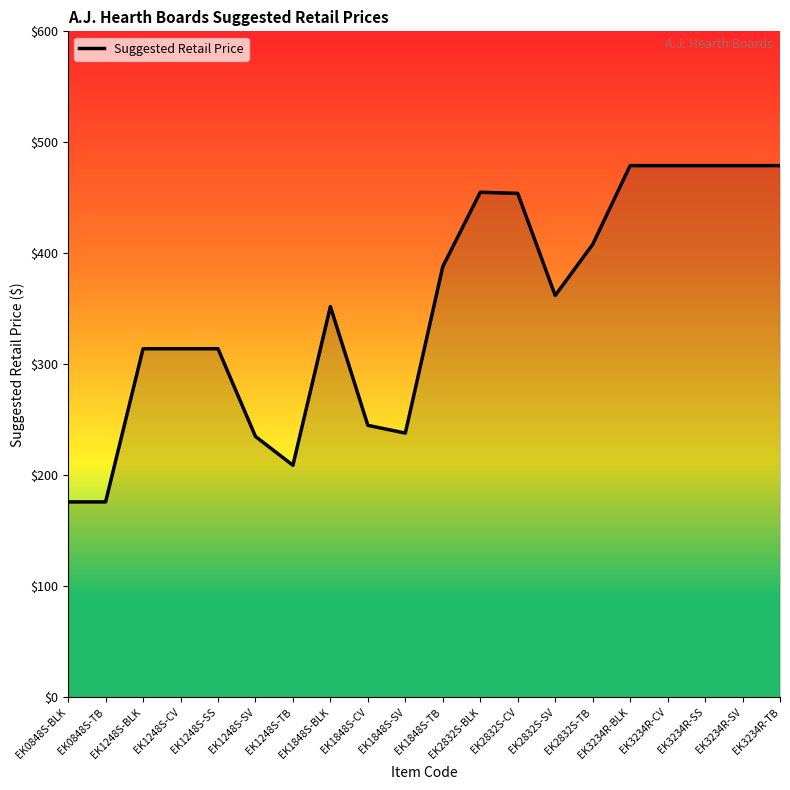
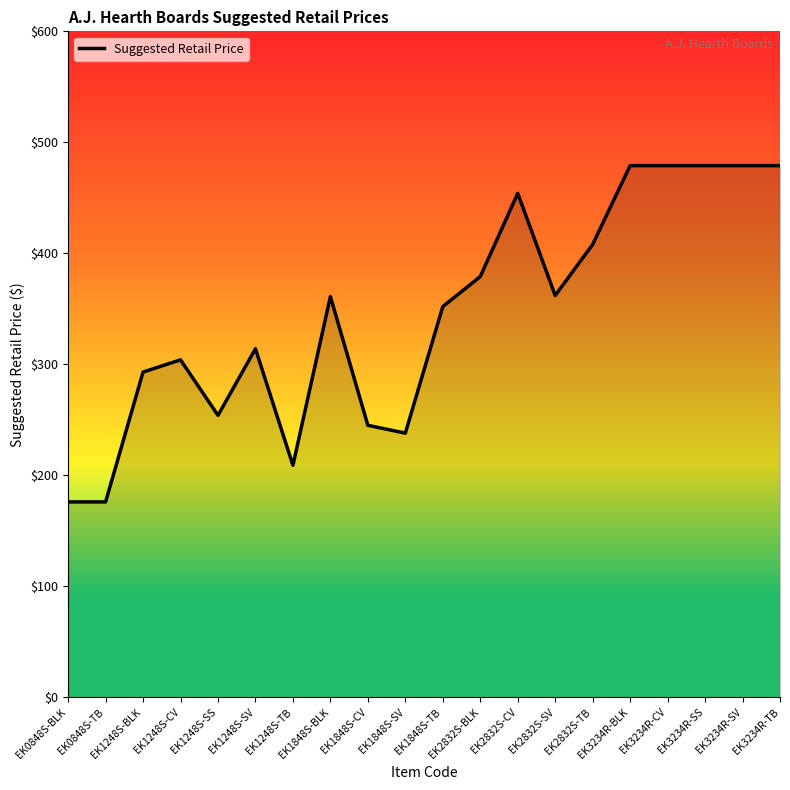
  {
    "EK0848S-BLK": "$176",
    "EK0848S-TB": "$176",
-   "EK1248S-BLK": "$314",
-   "EK1248S-CV": "$314",
-   "EK1248S-SS": "$314",
-   "EK1248S-SV": "$235",
+   "EK1248S-BLK": "$293",
+   "EK1248S-CV": "$304",
+   "EK1248S-SS": "$254",
+   "EK1248S-SV": "$314",
    "EK1248S-TB": "$209",
-   "EK1848S-BLK": "$352",
+   "EK1848S-BLK": "$361",
    "EK1848S-CV": "$245",
    "EK1848S-SV": "$238",
-   "EK1848S-TB": "$388",
-   "EK2832S-BLK": "$455",
+   "EK1848S-TB": "$352",
+   "EK2832S-BLK": "$379",
    "EK2832S-CV": "$454",
    "EK2832S-SV": "$362",
    "EK2832S-TB": "$408",
    "EK3234R-BLK": "$479",
    "EK3234R-CV": "$479",
    "EK3234R-SS": "$479",
    "EK3234R-SV": "$479",
    "EK3234R-TB": "$479"
  }
